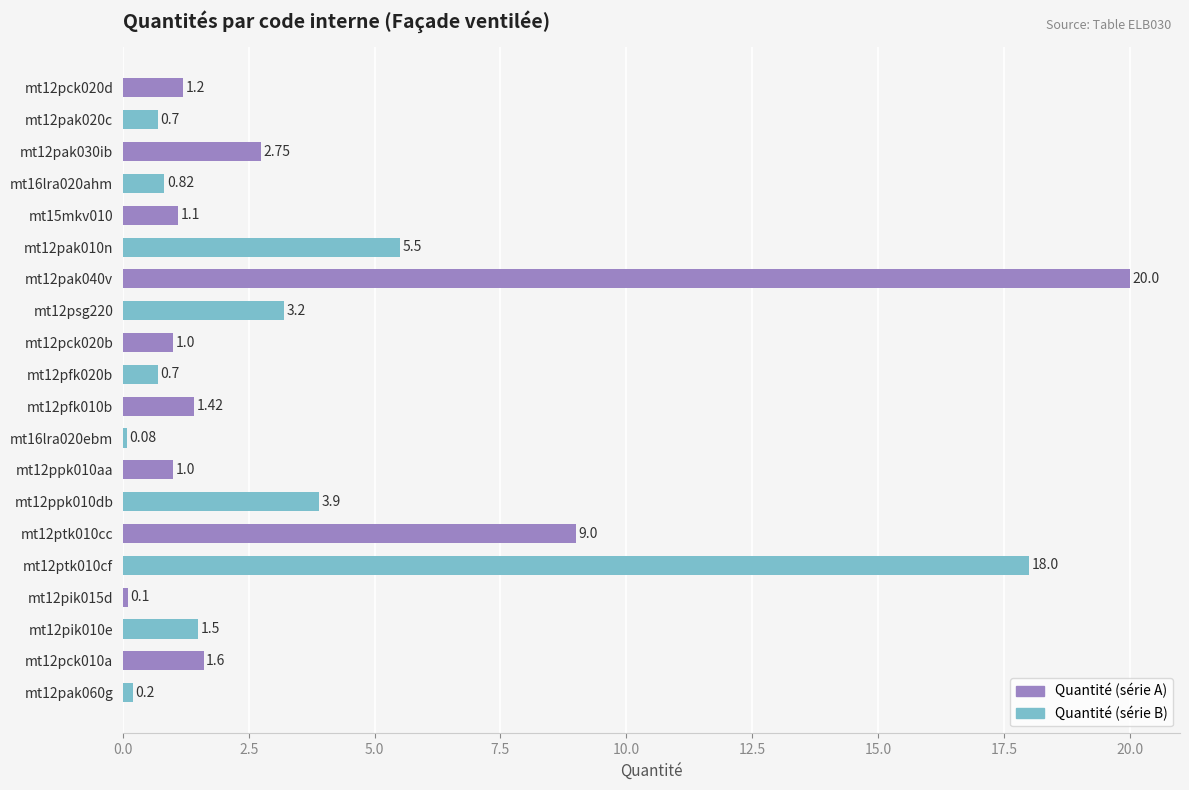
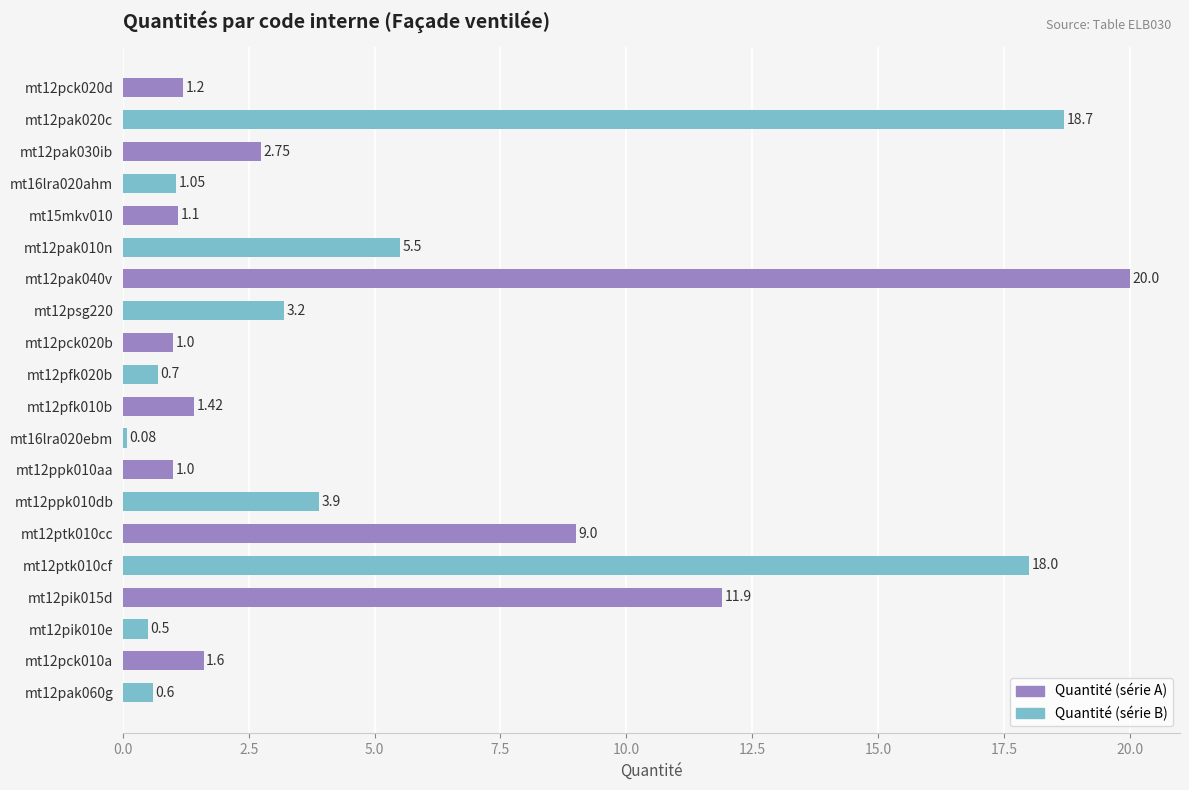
  {
    "mt12pck020d": 1.2,
-   "mt12pak020c": 0.7,
+   "mt12pak020c": 18.7,
    "mt12pak030ib": 2.75,
-   "mt16lra020ahm": 0.82,
+   "mt16lra020ahm": 1.05,
    "mt15mkv010": 1.1,
    "mt12pak010n": 5.5,
    "mt12pak040v": 20.0,
    "mt12psg220": 3.2,
    "mt12pck020b": 1.0,
    "mt12pfk020b": 0.7,
    "mt12pfk010b": 1.42,
    "mt16lra020ebm": 0.08,
    "mt12ppk010aa": 1.0,
    "mt12ppk010db": 3.9,
    "mt12ptk010cc": 9.0,
    "mt12ptk010cf": 18.0,
-   "mt12pik015d": 0.1,
-   "mt12pik010e": 1.5,
+   "mt12pik015d": 11.9,
+   "mt12pik010e": 0.5,
    "mt12pck010a": 1.6,
-   "mt12pak060g": 0.2
+   "mt12pak060g": 0.6
  }
